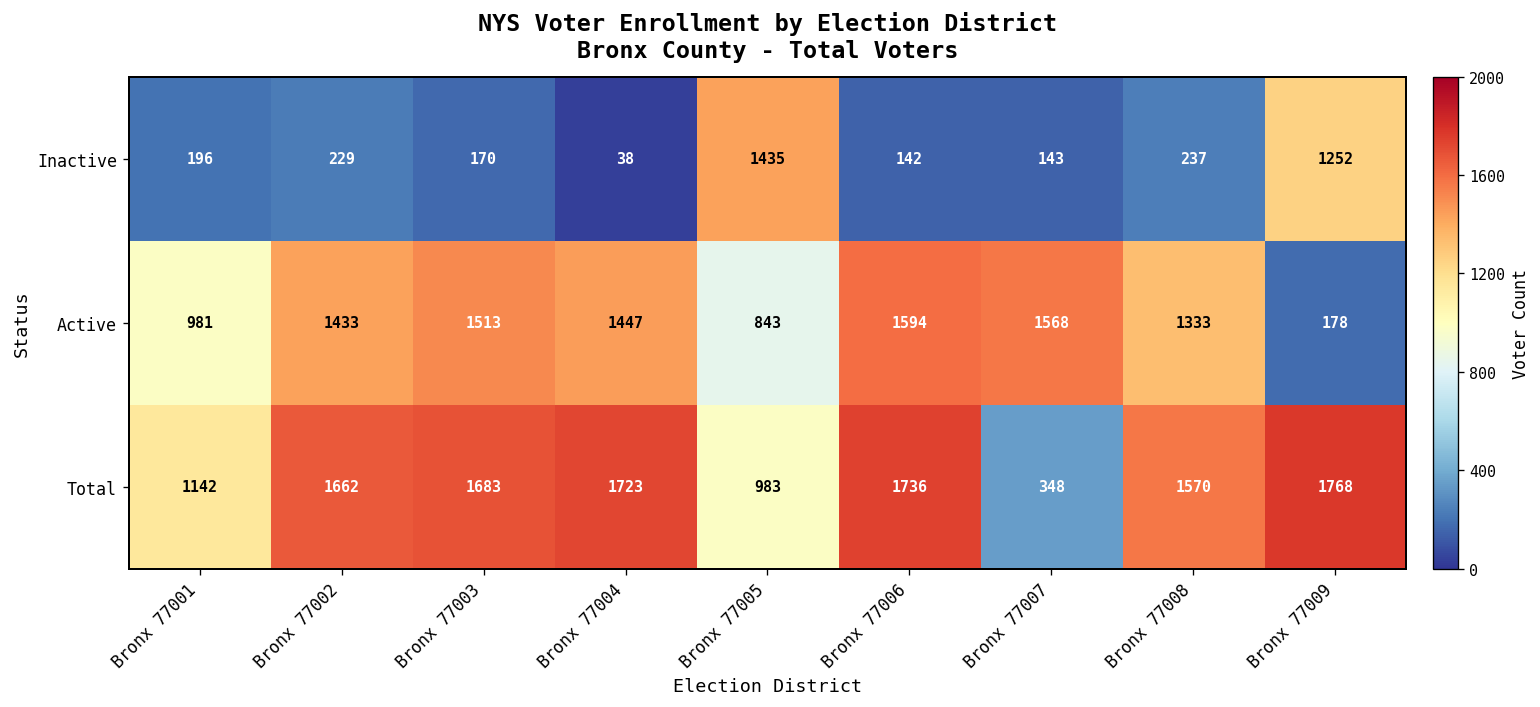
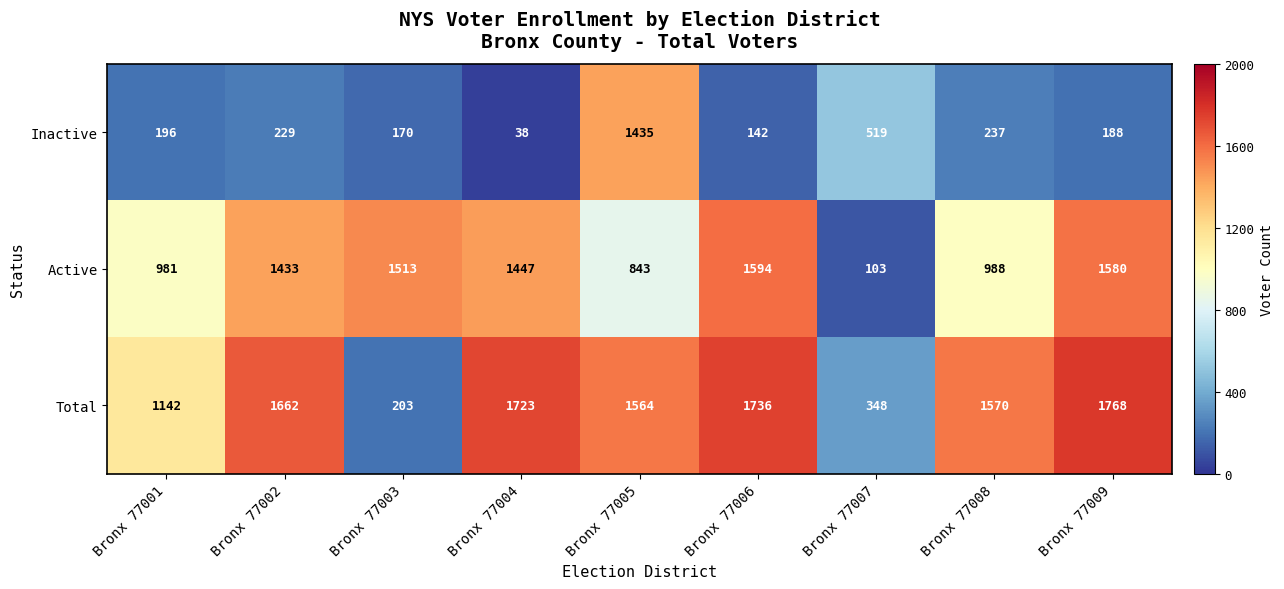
  {
    "Inactive": {
      "Bronx 77001": 196,
      "Bronx 77002": 229,
      "Bronx 77003": 170,
      "Bronx 77004": 38,
      "Bronx 77005": 1435,
      "Bronx 77006": 142,
-     "Bronx 77007": 143,
+     "Bronx 77007": 519,
      "Bronx 77008": 237,
-     "Bronx 77009": 1252
+     "Bronx 77009": 188
    },
    "Active": {
      "Bronx 77001": 981,
      "Bronx 77002": 1433,
      "Bronx 77003": 1513,
      "Bronx 77004": 1447,
      "Bronx 77005": 843,
      "Bronx 77006": 1594,
-     "Bronx 77007": 1568,
-     "Bronx 77008": 1333,
-     "Bronx 77009": 178
+     "Bronx 77007": 103,
+     "Bronx 77008": 988,
+     "Bronx 77009": 1580
    },
    "Total": {
      "Bronx 77001": 1142,
      "Bronx 77002": 1662,
-     "Bronx 77003": 1683,
+     "Bronx 77003": 203,
      "Bronx 77004": 1723,
-     "Bronx 77005": 983,
+     "Bronx 77005": 1564,
      "Bronx 77006": 1736,
      "Bronx 77007": 348,
      "Bronx 77008": 1570,
      "Bronx 77009": 1768
    }
  }
